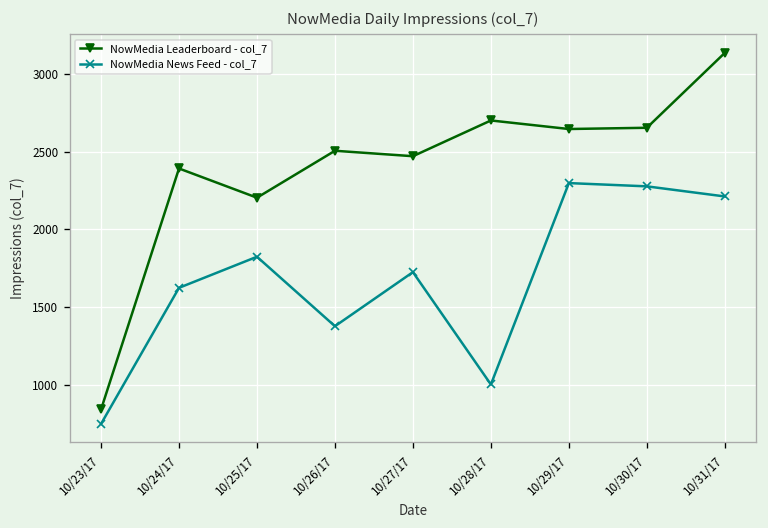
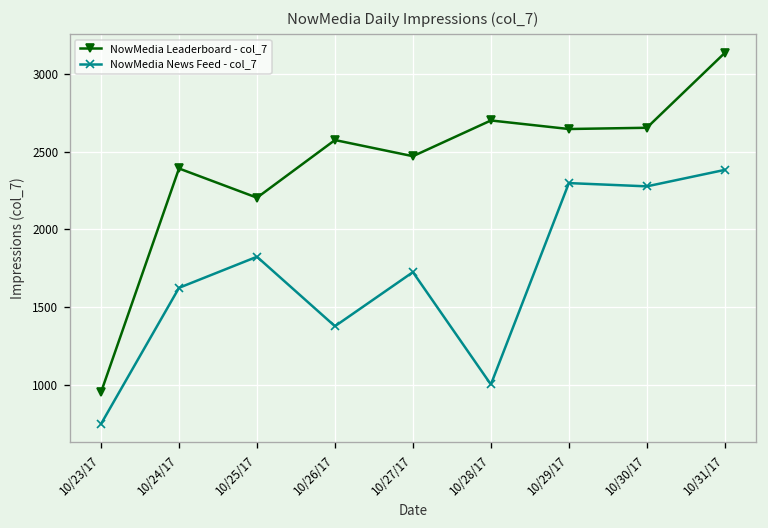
  {
    "NowMedia Leaderboard - col_7": {
-     "10/23/17": 840,
+     "10/23/17": 950,
      "10/24/17": 2390,
      "10/25/17": 2200,
-     "10/26/17": 2510,
+     "10/26/17": 2580,
      "10/27/17": 2470,
      "10/28/17": 2700,
      "10/29/17": 2650,
      "10/30/17": 2650,
      "10/31/17": 3140
    },
    "NowMedia News Feed - col_7": {
      "10/23/17": 750,
      "10/24/17": 1620,
      "10/25/17": 1820,
      "10/26/17": 1380,
      "10/27/17": 1730,
      "10/28/17": 1000,
      "10/29/17": 2300,
      "10/30/17": 2280,
-     "10/31/17": 2210
+     "10/31/17": 2380
    }
  }
